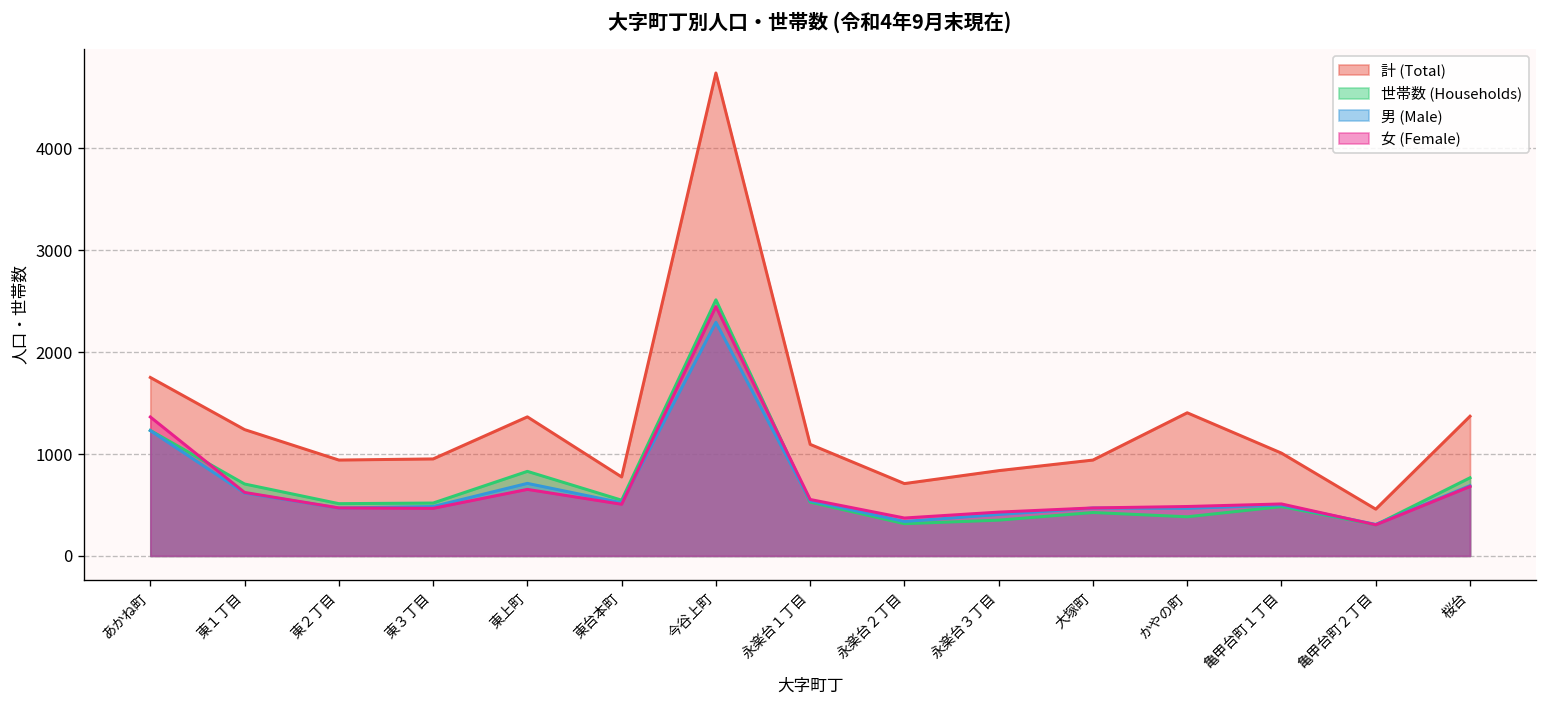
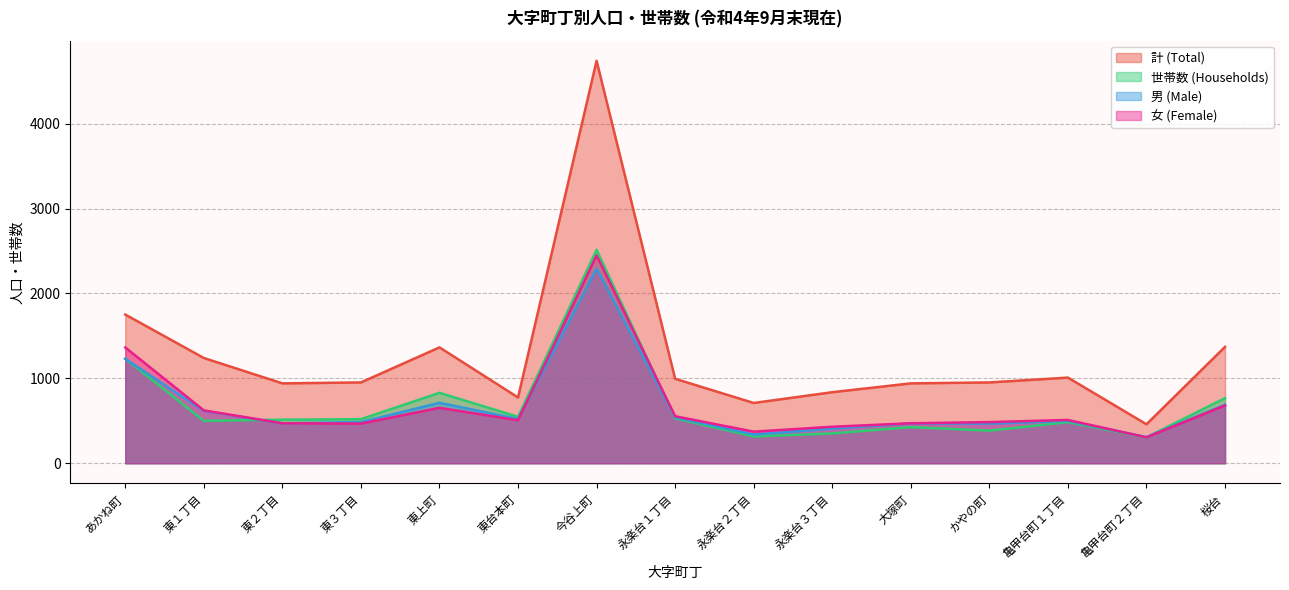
  {
    "計 (Total)": {
      "あかね町": 1800,
      "東１丁目": 1200,
      "東２丁目": 900,
      "東３丁目": 1000,
      "東上町": 1400,
      "東台本町": 800,
      "今谷上町": 4700,
-     "永楽台１丁目": 1100,
+     "永楽台１丁目": 1000,
      "永楽台２丁目": 700,
      "永楽台３丁目": 800,
      "大塚町": 900,
-     "かやの町": 1400,
+     "かやの町": 1000,
      "亀甲台町１丁目": 1000,
      "亀甲台町２丁目": 500,
      "桜台": 1400
    },
    "世帯数 (Households)": {
-     "東１丁目": 700,
+     "東１丁目": 500,
      "東２丁目": 500,
      "東３丁目": 500,
      "東上町": 800,
      "今谷上町": 2500,
      "永楽台３丁目": 400,
      "大塚町": 400,
      "かやの町": 400,
      "桜台": 800
    },
    "男 (Male)": {
      "東上町": 700,
      "今谷上町": 2300
    },
    "女 (Female)": {
      "あかね町": 1400,
      "東上町": 700,
      "今谷上町": 2400,
      "永楽台２丁目": 400
    }
  }
